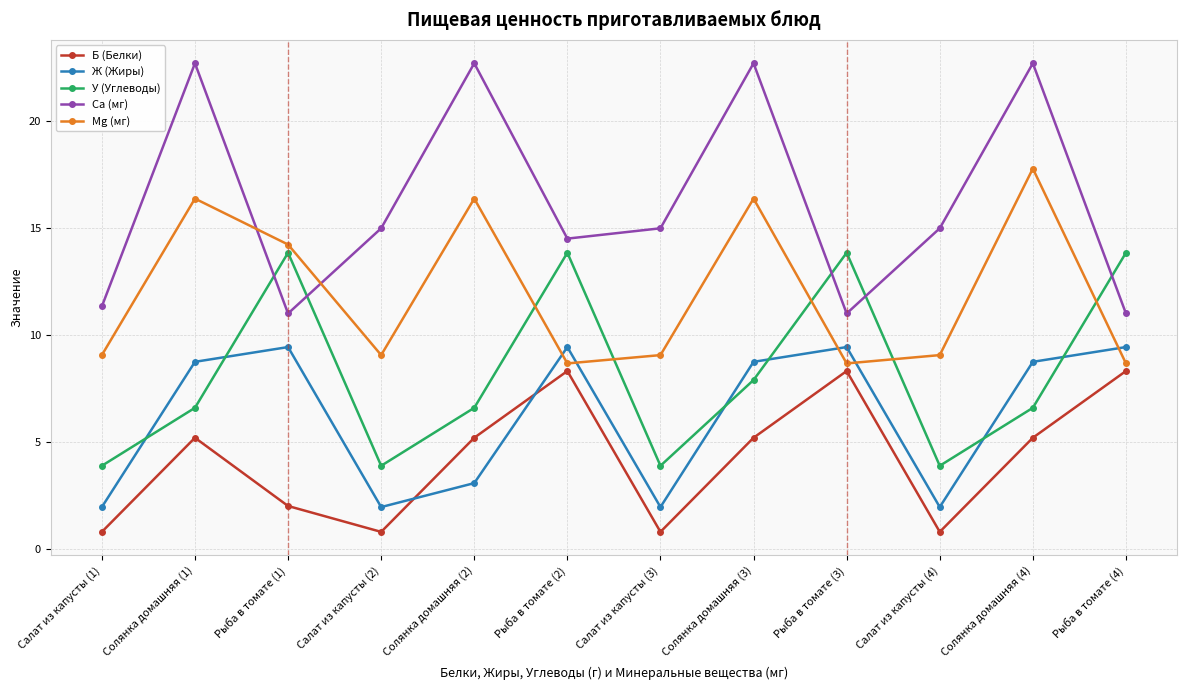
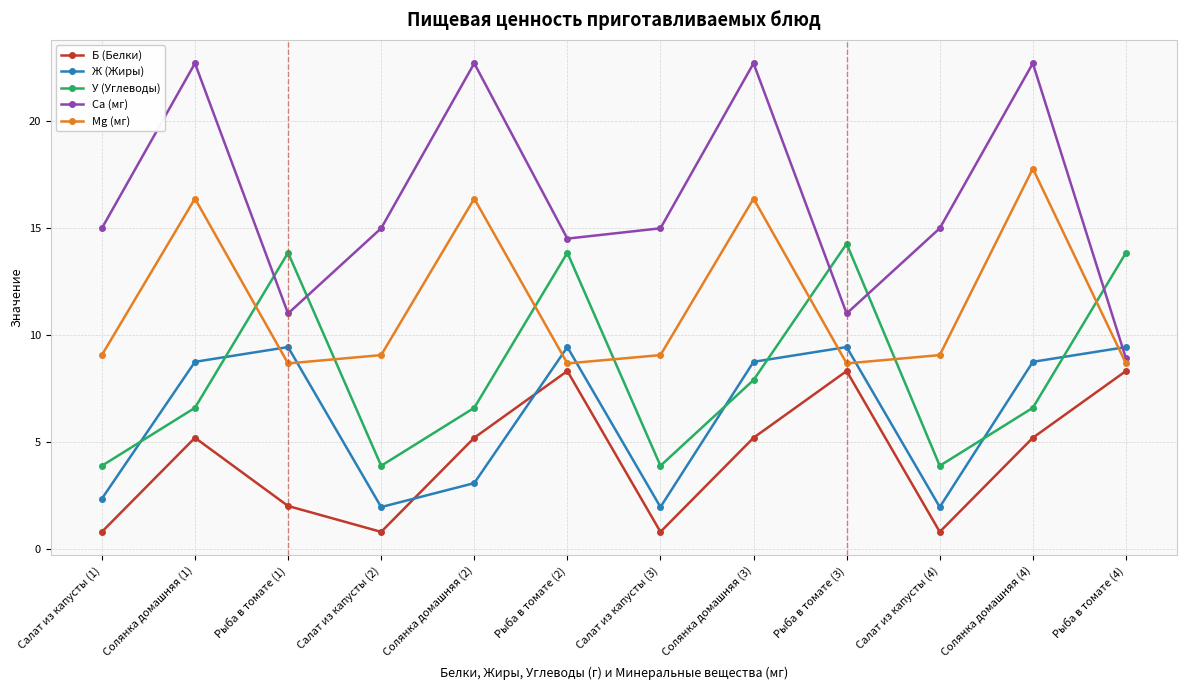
  {
    "Б (Белки)": {
      "Салат из капусты (1)": 0.8,
      "Солянка домашняя (1)": 5.2,
      "Рыба в томате (1)": 2.0,
      "Салат из капусты (2)": 0.8,
      "Солянка домашняя (2)": 5.2,
      "Рыба в томате (2)": 8.3,
      "Салат из капусты (3)": 0.8,
      "Солянка домашняя (3)": 5.2,
      "Рыба в томате (3)": 8.3,
      "Салат из капусты (4)": 0.8,
      "Солянка домашняя (4)": 5.2,
      "Рыба в томате (4)": 8.3
    },
    "Ж (Жиры)": {
-     "Салат из капусты (1)": 2.0,
+     "Салат из капусты (1)": 2.3,
      "Солянка домашняя (1)": 8.7,
      "Рыба в томате (1)": 9.4,
      "Салат из капусты (2)": 2.0,
      "Солянка домашняя (2)": 3.1,
      "Рыба в томате (2)": 9.4,
      "Салат из капусты (3)": 2.0,
      "Солянка домашняя (3)": 8.7,
      "Рыба в томате (3)": 9.4,
      "Салат из капусты (4)": 2.0,
      "Солянка домашняя (4)": 8.7,
      "Рыба в томате (4)": 9.4
    },
    "У (Углеводы)": {
      "Салат из капусты (1)": 3.9,
      "Солянка домашняя (1)": 6.6,
      "Рыба в томате (1)": 13.8,
      "Салат из капусты (2)": 3.9,
      "Солянка домашняя (2)": 6.6,
      "Рыба в томате (2)": 13.8,
      "Салат из капусты (3)": 3.9,
      "Солянка домашняя (3)": 7.9,
-     "Рыба в томате (3)": 13.8,
+     "Рыба в томате (3)": 14.3,
      "Салат из капусты (4)": 3.9,
      "Солянка домашняя (4)": 6.6,
      "Рыба в томате (4)": 13.8
    },
    "Ca (мг)": {
-     "Салат из капусты (1)": 11.3,
+     "Салат из капусты (1)": 15.0,
      "Солянка домашняя (1)": 22.7,
      "Рыба в томате (1)": 11.0,
      "Салат из капусты (2)": 15.0,
      "Солянка домашняя (2)": 22.7,
      "Рыба в томате (2)": 14.5,
      "Салат из капусты (3)": 15.0,
      "Солянка домашняя (3)": 22.7,
      "Рыба в томате (3)": 11.0,
      "Салат из капусты (4)": 15.0,
      "Солянка домашняя (4)": 22.7,
-     "Рыба в томате (4)": 11.0
+     "Рыба в томате (4)": 8.9
    },
    "Mg (мг)": {
      "Салат из капусты (1)": 9.1,
      "Солянка домашняя (1)": 16.4,
-     "Рыба в томате (1)": 14.2,
+     "Рыба в томате (1)": 8.7,
      "Салат из капусты (2)": 9.1,
      "Солянка домашняя (2)": 16.4,
      "Рыба в томате (2)": 8.7,
      "Салат из капусты (3)": 9.1,
      "Солянка домашняя (3)": 16.4,
      "Рыба в томате (3)": 8.7,
      "Салат из капусты (4)": 9.1,
      "Солянка домашняя (4)": 17.8,
      "Рыба в томате (4)": 8.7
    }
  }
